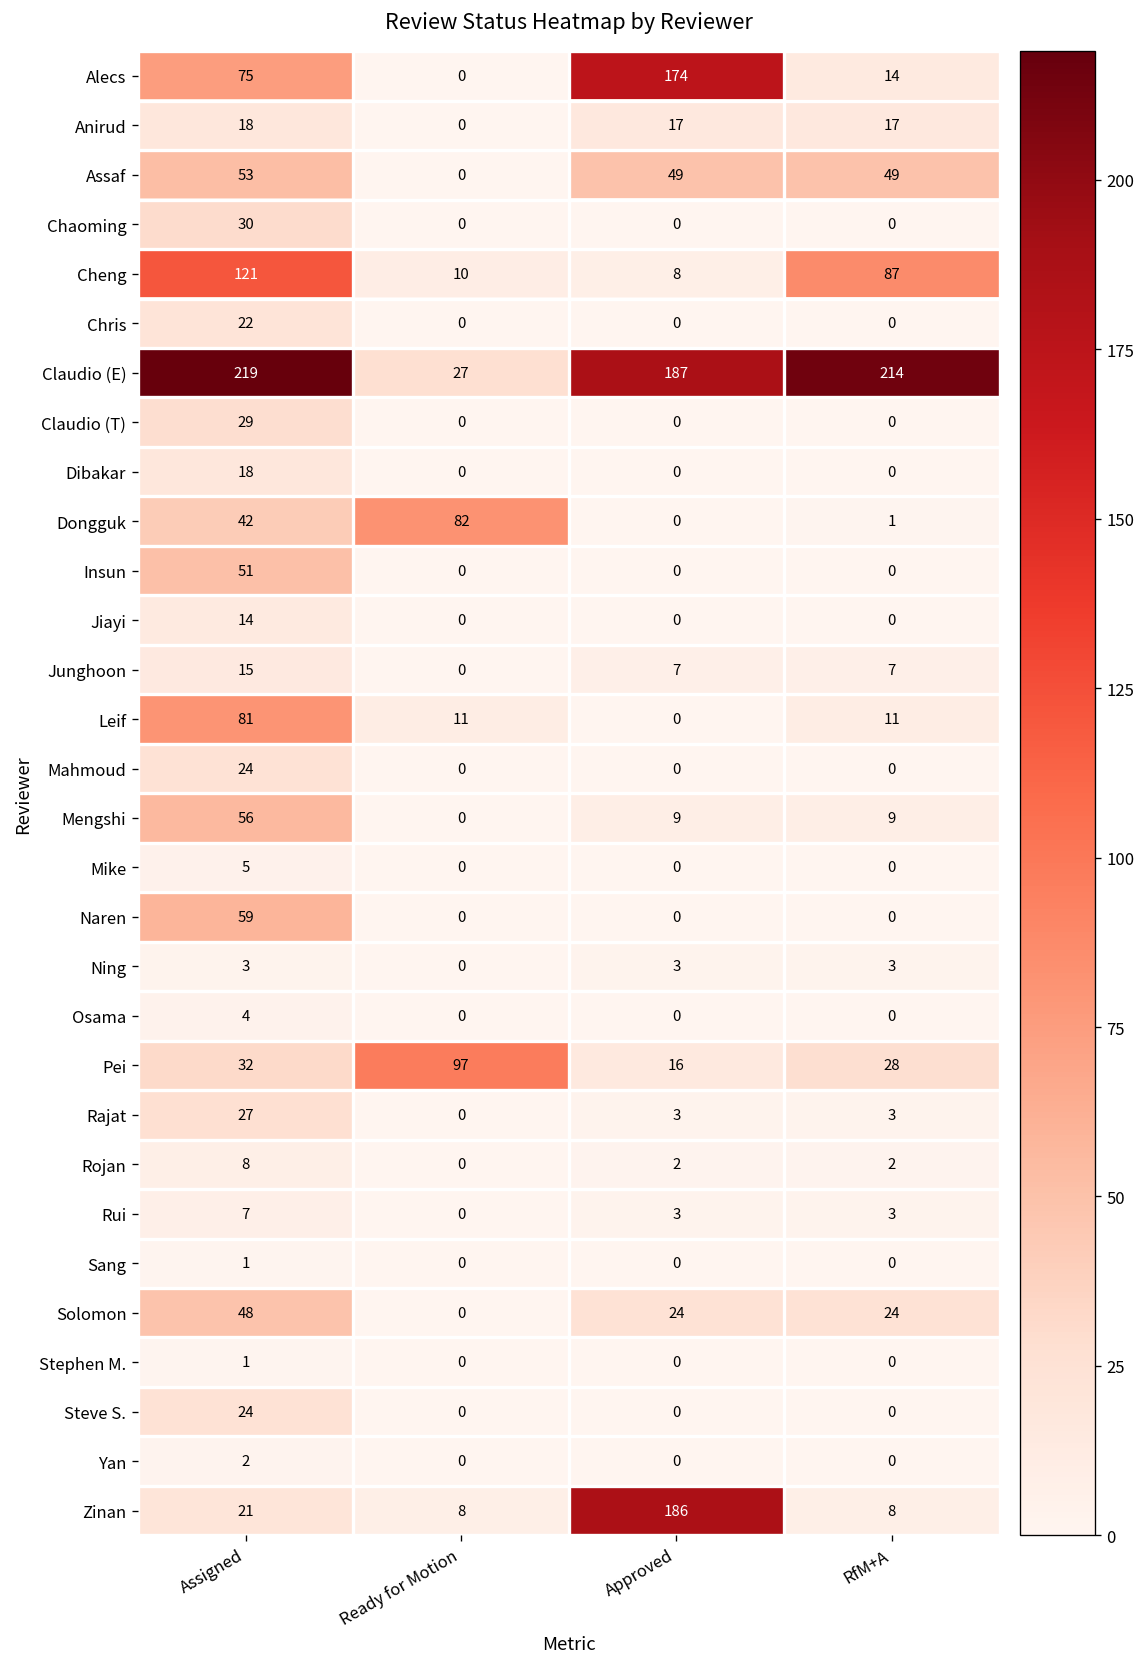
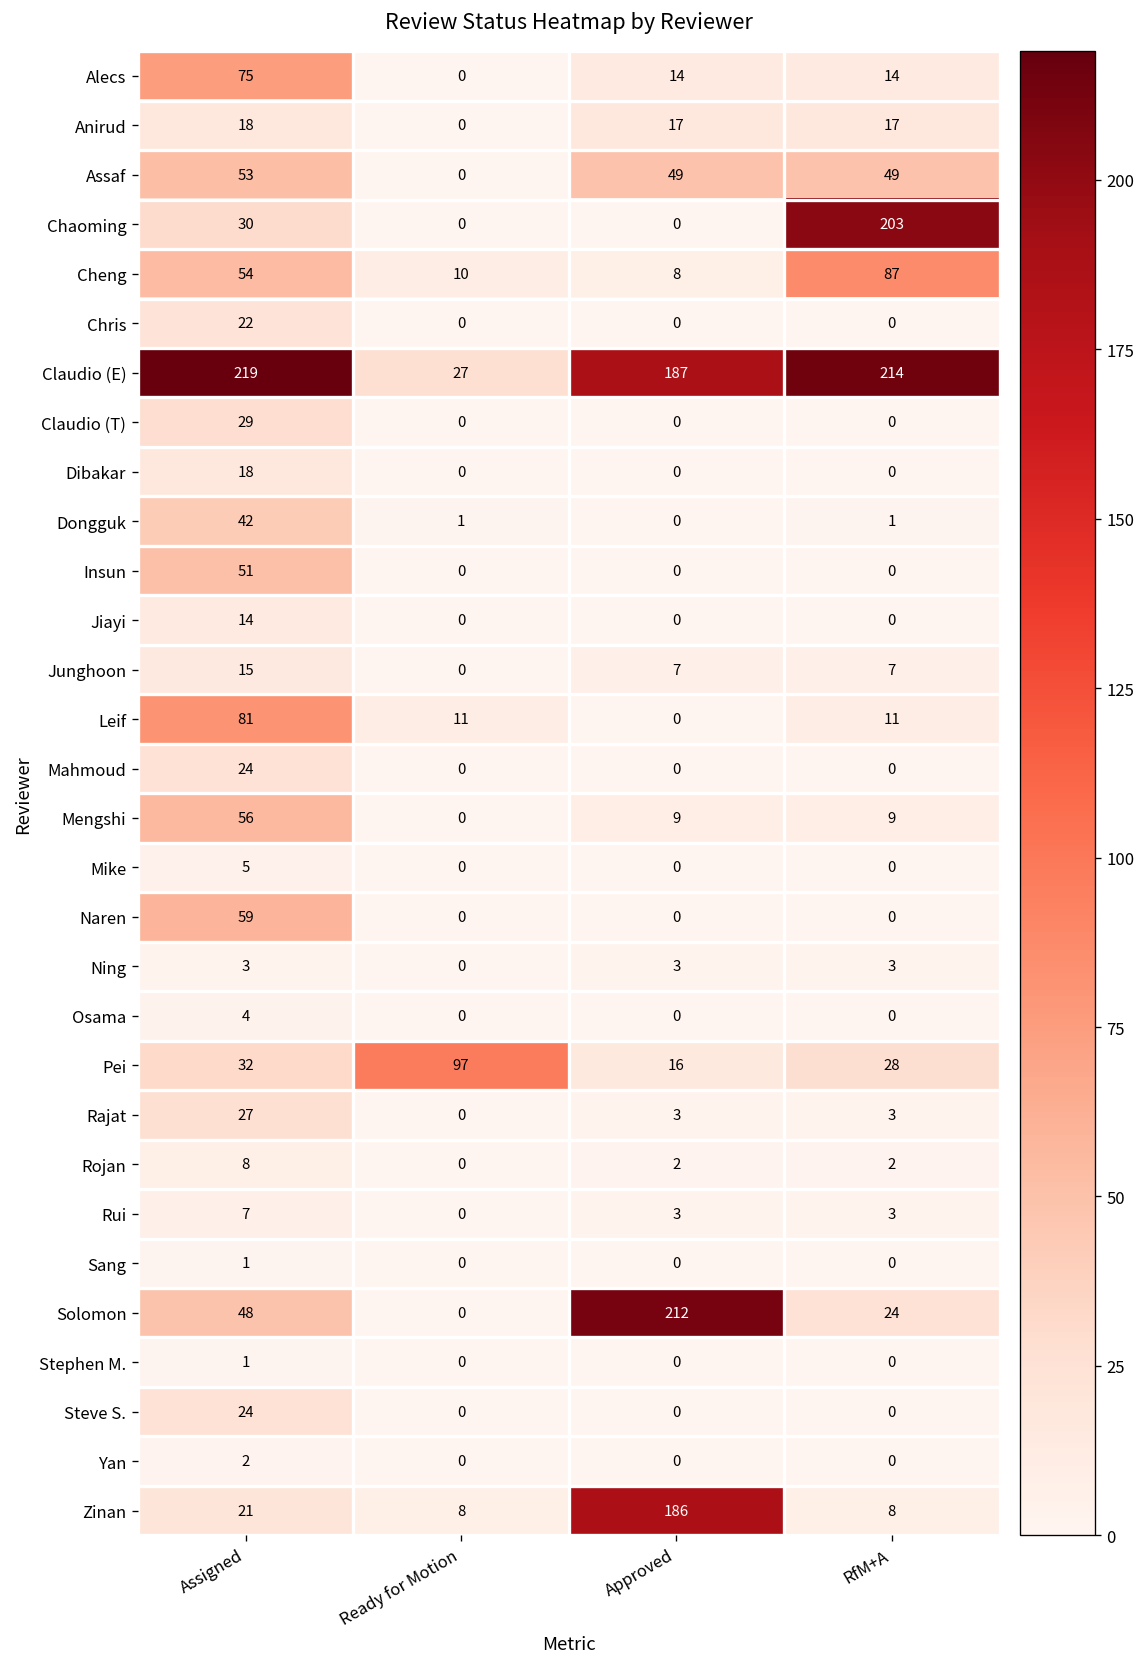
  {
    "Alecs": {
      "Assigned": 75,
      "Ready for Motion": 0,
-     "Approved": 174,
+     "Approved": 14,
      "RfM+A": 14
    },
    "Anirud": {
      "Assigned": 18,
      "Ready for Motion": 0,
      "Approved": 17,
      "RfM+A": 17
    },
    "Assaf": {
      "Assigned": 53,
      "Ready for Motion": 0,
      "Approved": 49,
      "RfM+A": 49
    },
    "Chaoming": {
      "Assigned": 30,
      "Ready for Motion": 0,
      "Approved": 0,
-     "RfM+A": 0
+     "RfM+A": 203
    },
    "Cheng": {
-     "Assigned": 121,
+     "Assigned": 54,
      "Ready for Motion": 10,
      "Approved": 8,
      "RfM+A": 87
    },
    "Chris": {
      "Assigned": 22,
      "Ready for Motion": 0,
      "Approved": 0,
      "RfM+A": 0
    },
    "Claudio (E)": {
      "Assigned": 219,
      "Ready for Motion": 27,
      "Approved": 187,
      "RfM+A": 214
    },
    "Claudio (T)": {
      "Assigned": 29,
      "Ready for Motion": 0,
      "Approved": 0,
      "RfM+A": 0
    },
    "Dibakar": {
      "Assigned": 18,
      "Ready for Motion": 0,
      "Approved": 0,
      "RfM+A": 0
    },
    "Dongguk": {
      "Assigned": 42,
-     "Ready for Motion": 82,
+     "Ready for Motion": 1,
      "Approved": 0,
      "RfM+A": 1
    },
    "Insun": {
      "Assigned": 51,
      "Ready for Motion": 0,
      "Approved": 0,
      "RfM+A": 0
    },
    "Jiayi": {
      "Assigned": 14,
      "Ready for Motion": 0,
      "Approved": 0,
      "RfM+A": 0
    },
    "Junghoon": {
      "Assigned": 15,
      "Ready for Motion": 0,
      "Approved": 7,
      "RfM+A": 7
    },
    "Leif": {
      "Assigned": 81,
      "Ready for Motion": 11,
      "Approved": 0,
      "RfM+A": 11
    },
    "Mahmoud": {
      "Assigned": 24,
      "Ready for Motion": 0,
      "Approved": 0,
      "RfM+A": 0
    },
    "Mengshi": {
      "Assigned": 56,
      "Ready for Motion": 0,
      "Approved": 9,
      "RfM+A": 9
    },
    "Mike": {
      "Assigned": 5,
      "Ready for Motion": 0,
      "Approved": 0,
      "RfM+A": 0
    },
    "Naren": {
      "Assigned": 59,
      "Ready for Motion": 0,
      "Approved": 0,
      "RfM+A": 0
    },
    "Ning": {
      "Assigned": 3,
      "Ready for Motion": 0,
      "Approved": 3,
      "RfM+A": 3
    },
    "Osama": {
      "Assigned": 4,
      "Ready for Motion": 0,
      "Approved": 0,
      "RfM+A": 0
    },
    "Pei": {
      "Assigned": 32,
      "Ready for Motion": 97,
      "Approved": 16,
      "RfM+A": 28
    },
    "Rajat": {
      "Assigned": 27,
      "Ready for Motion": 0,
      "Approved": 3,
      "RfM+A": 3
    },
    "Rojan": {
      "Assigned": 8,
      "Ready for Motion": 0,
      "Approved": 2,
      "RfM+A": 2
    },
    "Rui": {
      "Assigned": 7,
      "Ready for Motion": 0,
      "Approved": 3,
      "RfM+A": 3
    },
    "Sang": {
      "Assigned": 1,
      "Ready for Motion": 0,
      "Approved": 0,
      "RfM+A": 0
    },
    "Solomon": {
      "Assigned": 48,
      "Ready for Motion": 0,
-     "Approved": 24,
+     "Approved": 212,
      "RfM+A": 24
    },
    "Stephen M.": {
      "Assigned": 1,
      "Ready for Motion": 0,
      "Approved": 0,
      "RfM+A": 0
    },
    "Steve S.": {
      "Assigned": 24,
      "Ready for Motion": 0,
      "Approved": 0,
      "RfM+A": 0
    },
    "Yan": {
      "Assigned": 2,
      "Ready for Motion": 0,
      "Approved": 0,
      "RfM+A": 0
    },
    "Zinan": {
      "Assigned": 21,
      "Ready for Motion": 8,
      "Approved": 186,
      "RfM+A": 8
    }
  }
